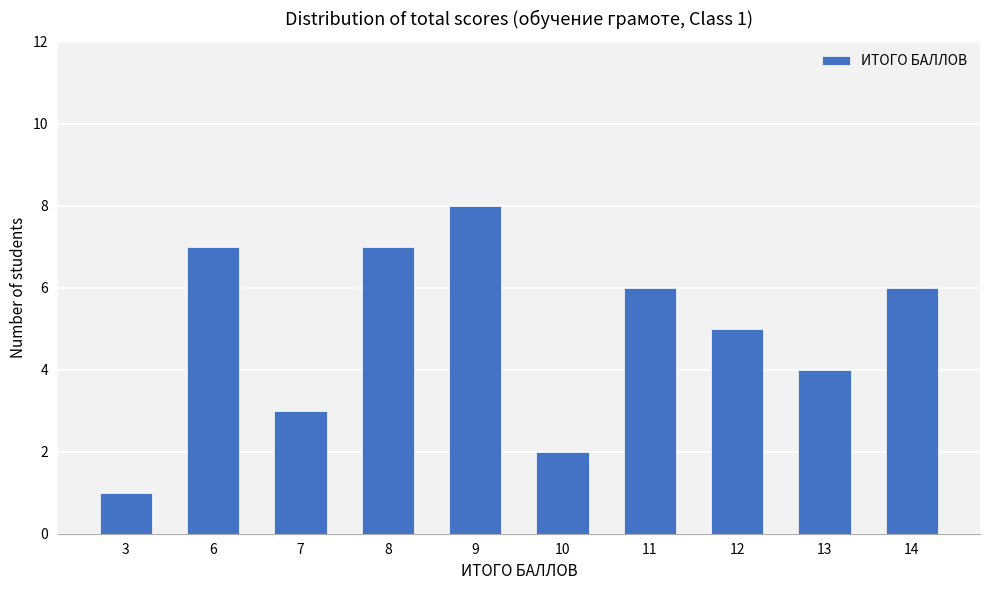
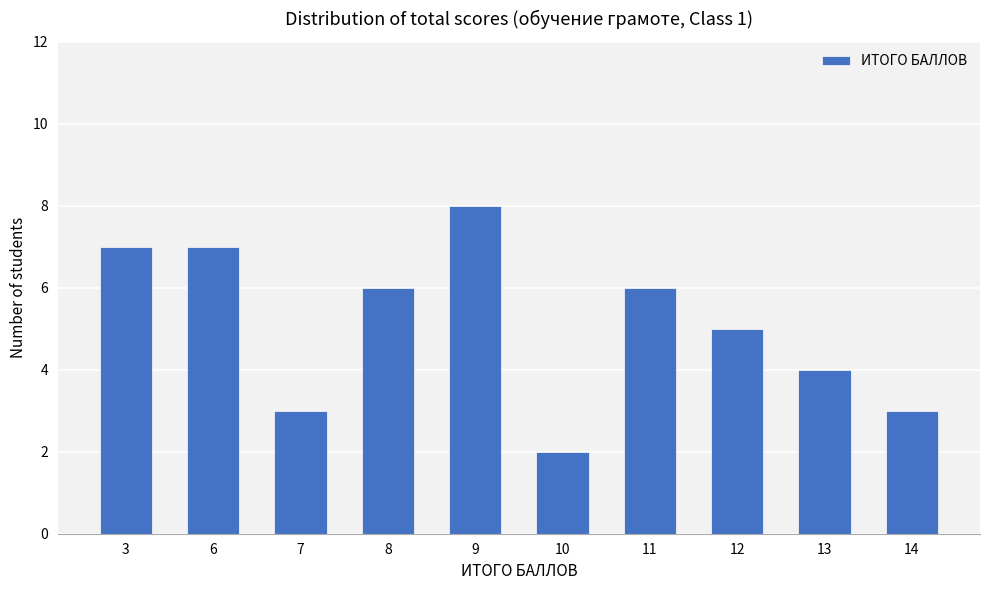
  {
-   "3": 1,
+   "3": 7,
    "6": 7,
    "7": 3,
-   "8": 7,
+   "8": 6,
    "9": 8,
    "10": 2,
    "11": 6,
    "12": 5,
    "13": 4,
-   "14": 6
+   "14": 3
  }
